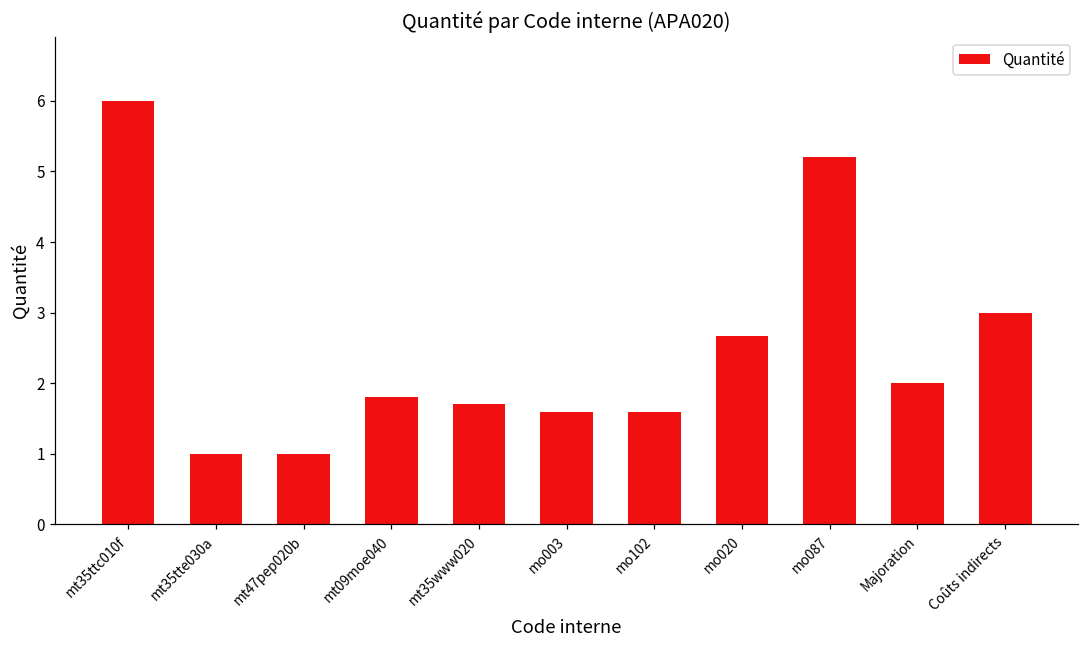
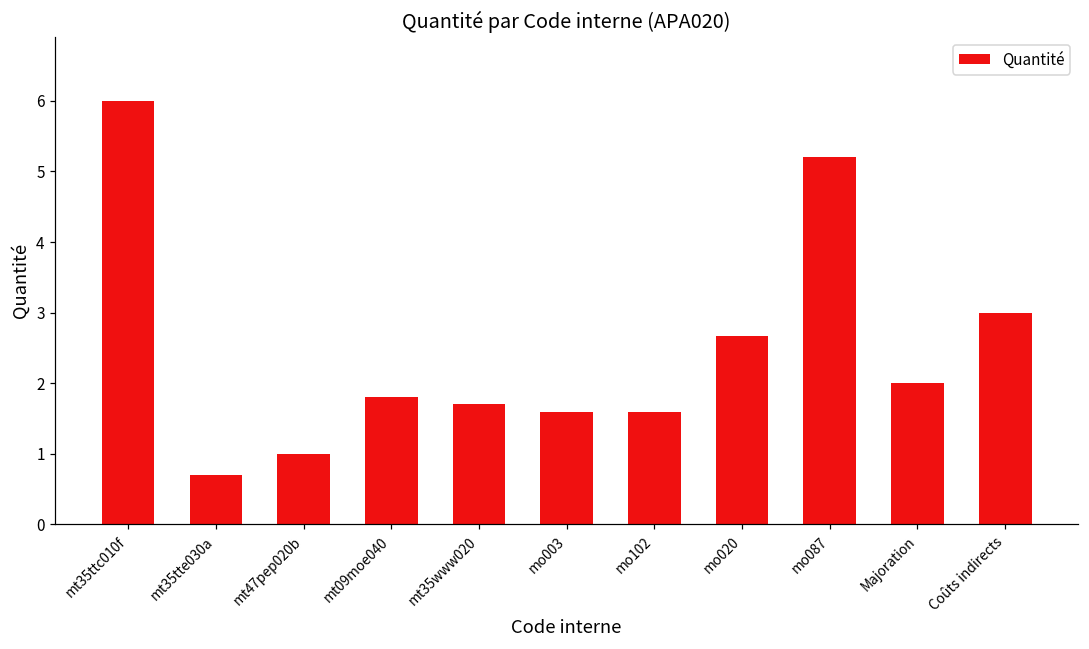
  {
    "mt35ttc010f": 6.0,
-   "mt35tte030a": 1.0,
+   "mt35tte030a": 0.7,
    "mt47pep020b": 1.0,
    "mt09moe040": 1.8,
    "mt35www020": 1.7,
    "mo003": 1.6,
    "mo102": 1.6,
    "mo020": 2.7,
    "mo087": 5.2,
    "Majoration": 2.0,
    "Coûts indirects": 3.0
  }
